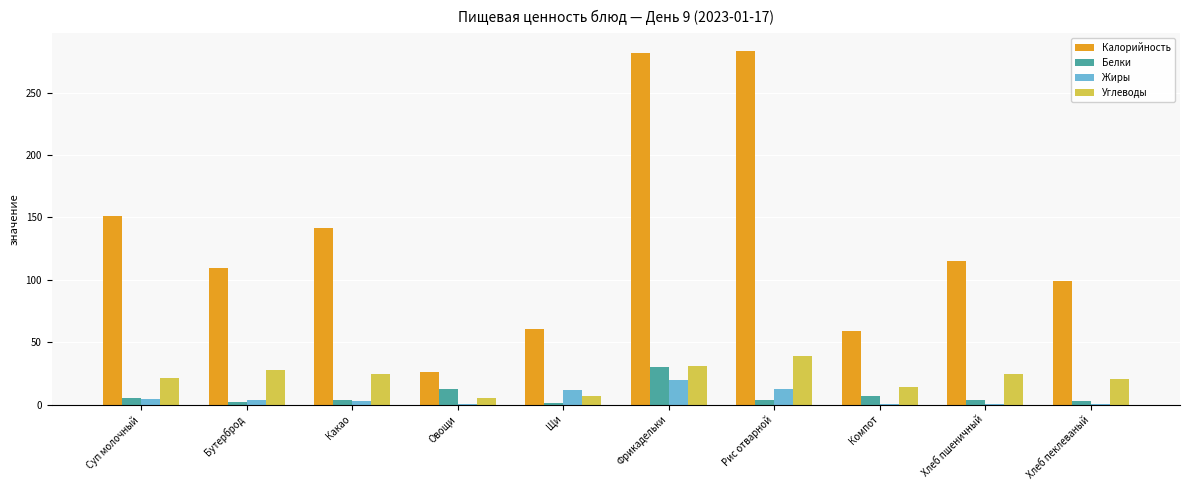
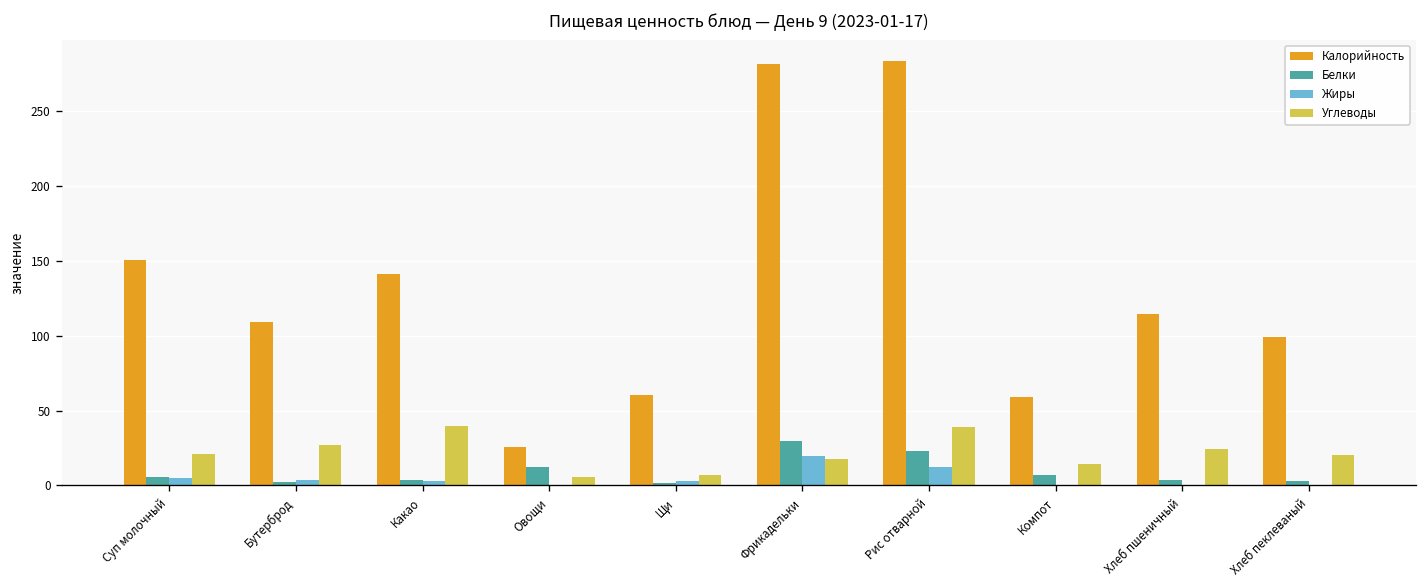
  {
    "Калорийность": {
      "Суп молочный": 151,
      "Бутерброд": 109,
      "Какао": 141,
      "Овощи": 26,
      "Щи": 60,
      "Фрикадельки": 282,
      "Рис отварной": 283,
      "Компот": 59,
      "Хлеб пшеничный": 115,
      "Хлеб пеклеваный": 99
    },
    "Белки": {
      "Суп молочный": 6,
      "Бутерброд": 2,
      "Какао": 4,
      "Овощи": 12,
      "Фрикадельки": 30,
-     "Рис отварной": 4,
+     "Рис отварной": 23,
      "Компот": 7,
      "Хлеб пшеничный": 4,
      "Хлеб пеклеваный": 3
    },
    "Жиры": {
      "Суп молочный": 5,
      "Бутерброд": 4,
      "Какао": 3,
-     "Щи": 12,
+     "Щи": 3,
      "Фрикадельки": 20,
      "Рис отварной": 12
    },
    "Углеводы": {
      "Суп молочный": 21,
      "Бутерброд": 27,
-     "Какао": 25,
+     "Какао": 39,
      "Овощи": 5,
      "Щи": 7,
-     "Фрикадельки": 31,
+     "Фрикадельки": 17,
      "Рис отварной": 39,
      "Компот": 14,
      "Хлеб пшеничный": 24,
      "Хлеб пеклеваный": 21
    }
  }
